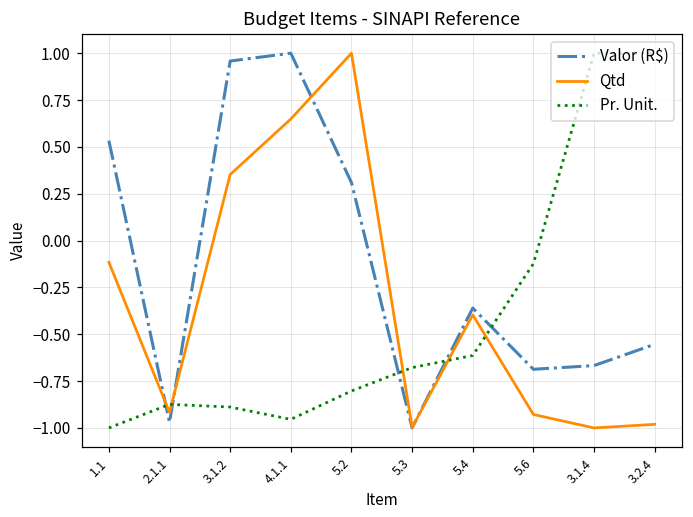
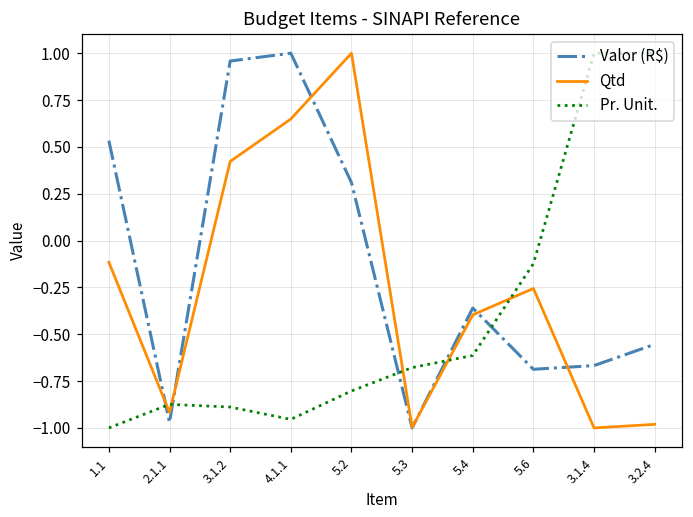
  {
    "Valor (R$)": {
      "1.1": 0.53,
      "2.1.1": -0.97,
      "3.1.2": 0.96,
      "4.1.1": 1.00,
      "5.2": 0.31,
      "5.4": -0.36,
      "5.6": -0.69,
      "3.1.4": -0.67,
      "3.2.4": -0.55
    },
    "Qtd": {
      "1.1": -0.12,
      "2.1.1": -0.92,
-     "3.1.2": 0.35,
+     "3.1.2": 0.42,
      "4.1.1": 0.65,
      "5.2": 1.00,
      "5.4": -0.40,
-     "5.6": -0.93,
+     "5.6": -0.26,
      "3.1.4": -1.00,
      "3.2.4": -0.98
    },
    "Pr. Unit.": {
      "1.1": -1.00,
      "2.1.1": -0.87,
      "3.1.2": -0.89,
      "4.1.1": -0.95,
      "5.2": -0.80,
      "5.3": -0.68,
      "5.4": -0.61,
      "5.6": -0.12
    }
  }
